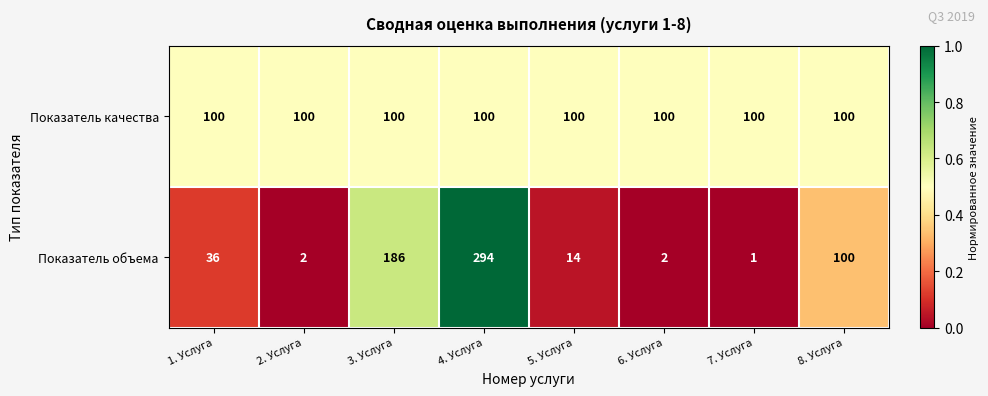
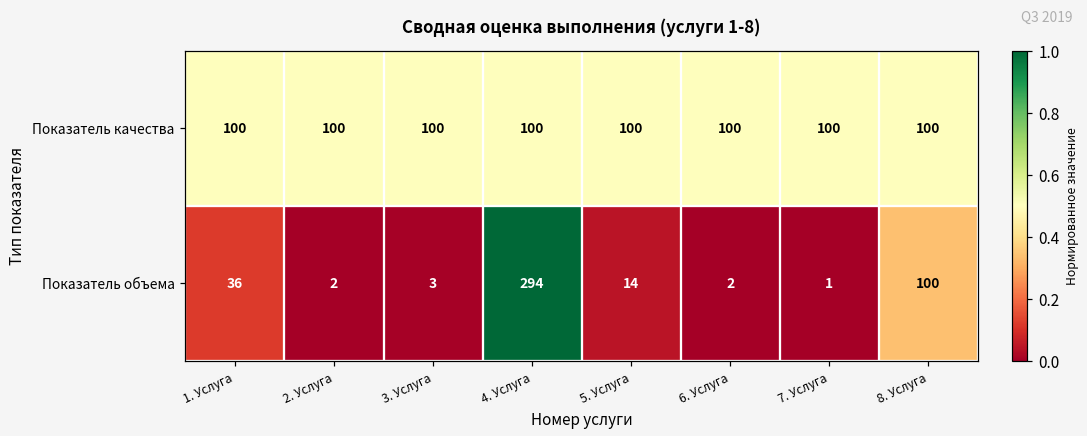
  {
    "Показатель качества": {
      "1. Услуга": 100,
      "2. Услуга": 100,
      "3. Услуга": 100,
      "4. Услуга": 100,
      "5. Услуга": 100,
      "6. Услуга": 100,
      "7. Услуга": 100,
      "8. Услуга": 100
    },
    "Показатель объема": {
      "1. Услуга": 36,
      "2. Услуга": 2,
-     "3. Услуга": 186,
+     "3. Услуга": 3,
      "4. Услуга": 294,
      "5. Услуга": 14,
      "6. Услуга": 2,
      "7. Услуга": 1,
      "8. Услуга": 100
    }
  }
